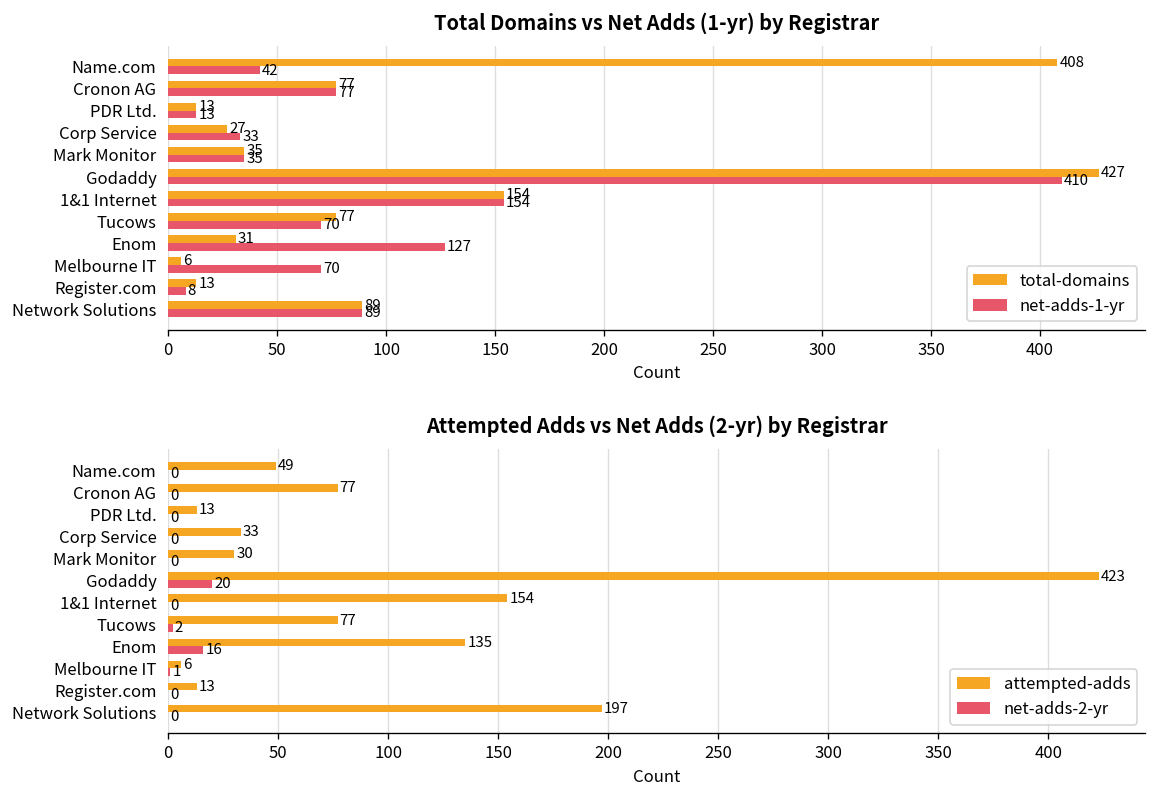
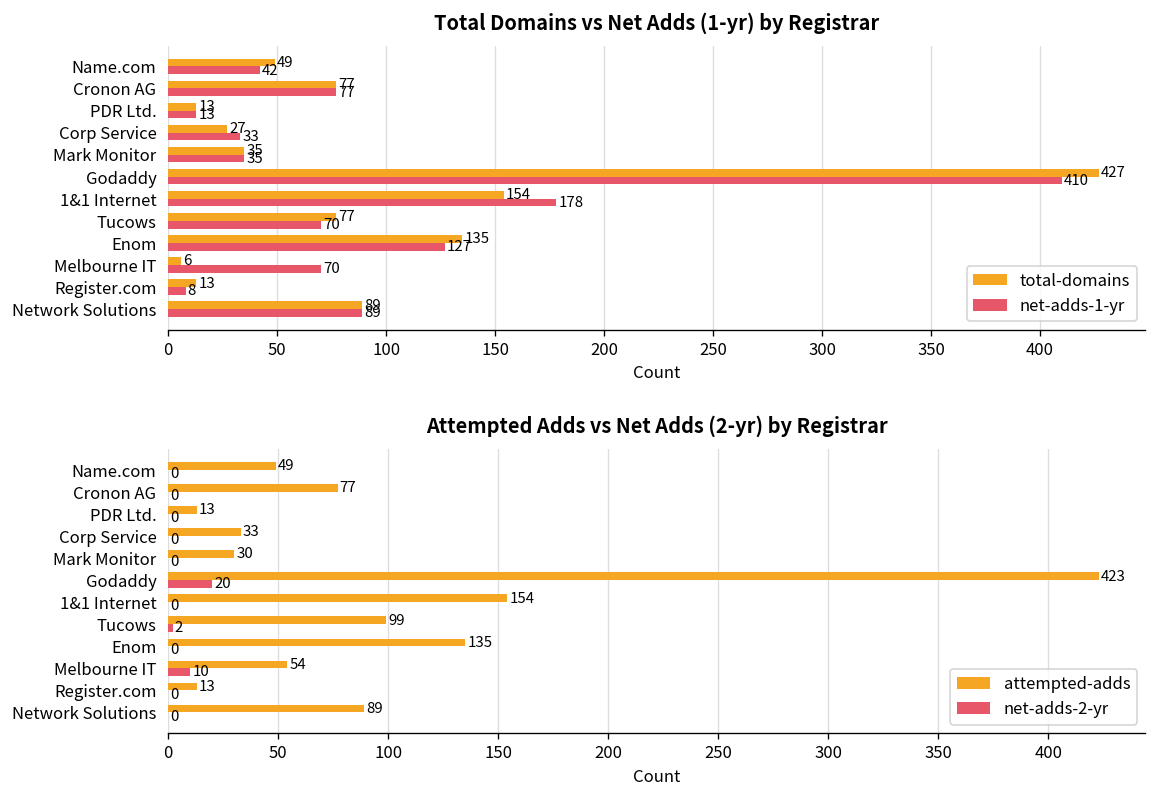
  {
    "Total Domains vs Net Adds (1-yr) by Registrar": {
      "total-domains": {
-       "Name.com": 408,
+       "Name.com": 49,
        "Corp Service": 27,
        "Godaddy": 427,
        "1&1 Internet": 154,
        "Tucows": 77,
-       "Enom": 31,
+       "Enom": 135,
        "Melbourne IT": 6,
        "Register.com": 13
      },
      "net-adds-1-yr": {
        "Name.com": 42,
        "Corp Service": 33,
        "Godaddy": 410,
-       "1&1 Internet": 154,
+       "1&1 Internet": 178,
        "Tucows": 70,
        "Melbourne IT": 70,
        "Register.com": 8
      }
    },
    "Attempted Adds vs Net Adds (2-yr) by Registrar": {
      "attempted-adds": {
        "Name.com": 49,
        "Cronon AG": 77,
        "PDR Ltd.": 13,
        "Corp Service": 33,
        "Mark Monitor": 30,
        "Godaddy": 423,
        "1&1 Internet": 154,
-       "Tucows": 77,
+       "Tucows": 99,
        "Enom": 135,
-       "Melbourne IT": 6,
+       "Melbourne IT": 54,
        "Register.com": 13,
-       "Network Solutions": 197
+       "Network Solutions": 89
      },
      "net-adds-2-yr": {
        "Name.com": 0,
        "Cronon AG": 0,
        "PDR Ltd.": 0,
        "Corp Service": 0,
        "Mark Monitor": 0,
        "Godaddy": 20,
        "1&1 Internet": 0,
        "Tucows": 2,
-       "Enom": 16,
-       "Melbourne IT": 1,
+       "Enom": 0,
+       "Melbourne IT": 10,
        "Register.com": 0,
        "Network Solutions": 0
      }
    }
  }
